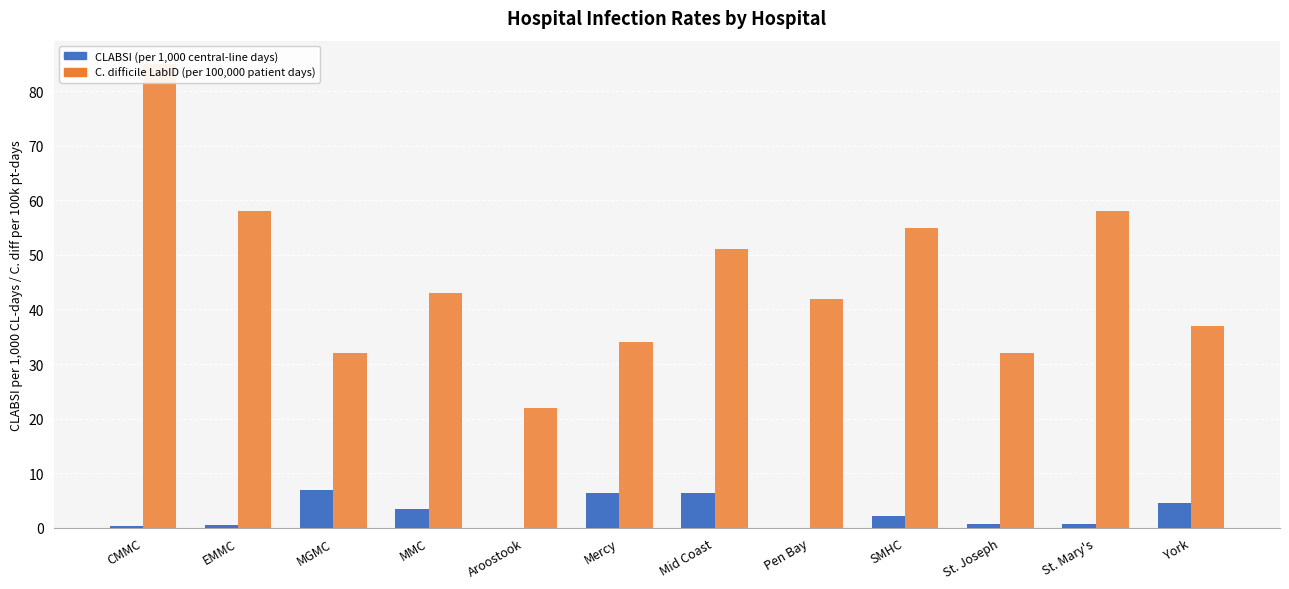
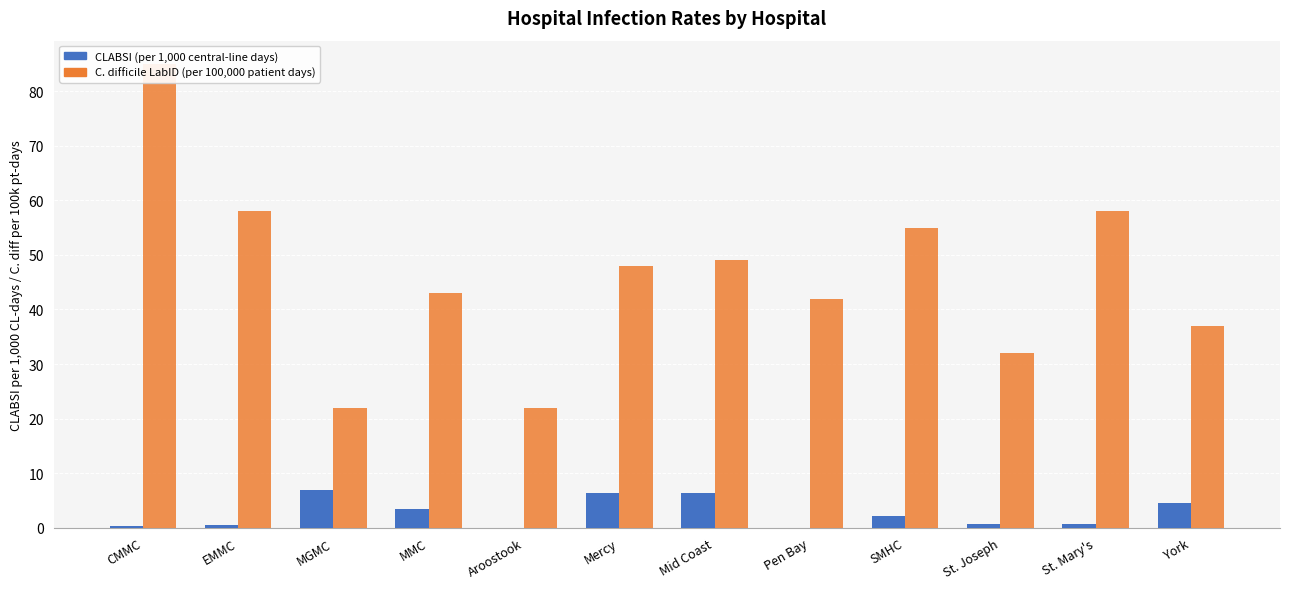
  {
    "CLABSI (per 1,000 central-line days)": {
      "EMMC": 1,
      "MGMC": 7,
      "MMC": 4,
      "Aroostook": 0,
      "Mercy": 6,
      "Mid Coast": 6,
      "Pen Bay": 0,
      "SMHC": 2,
      "St. Joseph": 1,
      "St. Mary's": 1,
      "York": 5
    },
    "C. difficile LabID (per 100,000 patient days)": {
      "EMMC": 58,
-     "MGMC": 32,
+     "MGMC": 22,
      "MMC": 43,
      "Aroostook": 22,
-     "Mercy": 34,
-     "Mid Coast": 51,
+     "Mercy": 48,
+     "Mid Coast": 49,
      "Pen Bay": 42,
      "SMHC": 55,
      "St. Joseph": 32,
      "St. Mary's": 58,
      "York": 37
    }
  }
